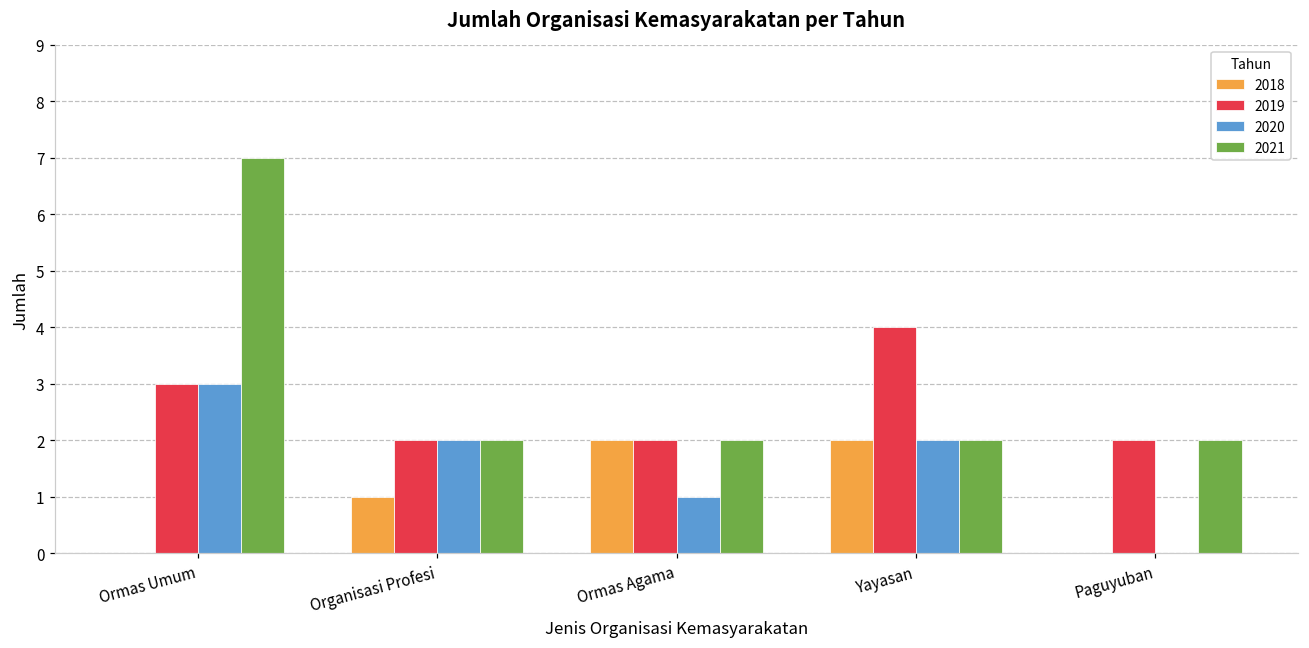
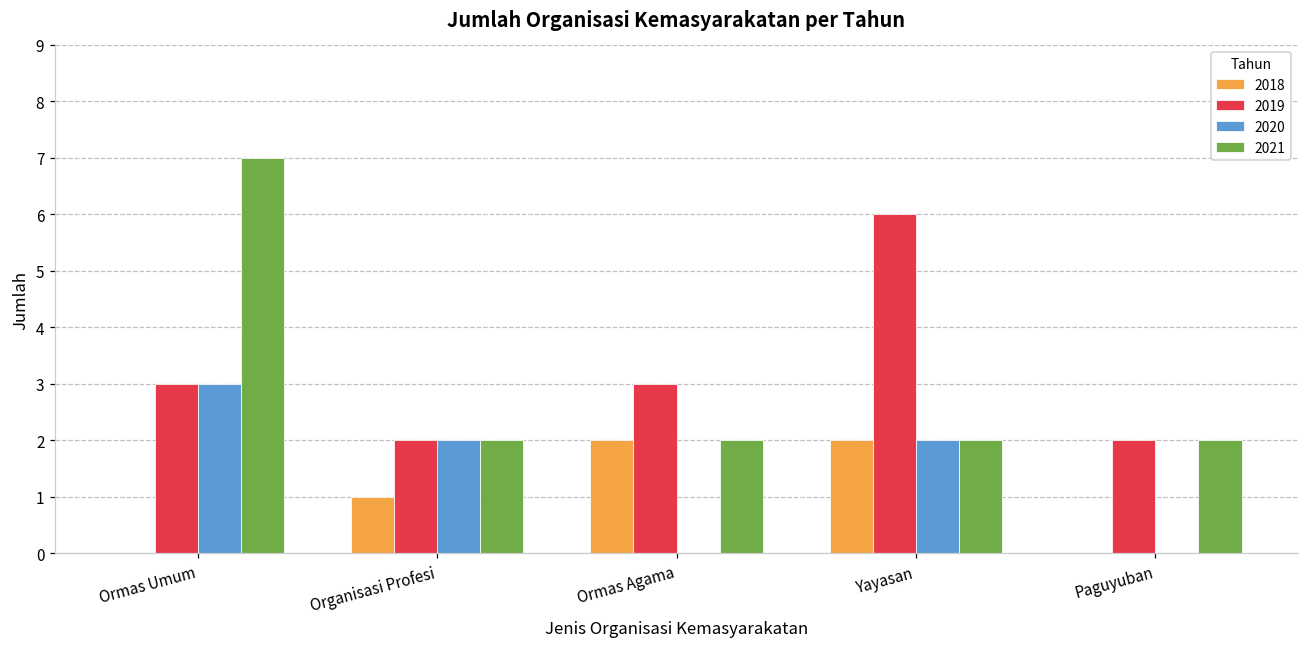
  {
    "2018": {
      "Ormas Umum": 0,
      "Organisasi Profesi": 1,
      "Ormas Agama": 2,
      "Yayasan": 2,
      "Paguyuban": 0
    },
    "2019": {
      "Ormas Umum": 3,
      "Organisasi Profesi": 2,
-     "Ormas Agama": 2,
-     "Yayasan": 4,
+     "Ormas Agama": 3,
+     "Yayasan": 6,
      "Paguyuban": 2
    },
    "2020": {
      "Ormas Umum": 3,
      "Organisasi Profesi": 2,
-     "Ormas Agama": 1,
+     "Ormas Agama": 0,
      "Yayasan": 2,
      "Paguyuban": 0
    },
    "2021": {
      "Ormas Umum": 7,
      "Organisasi Profesi": 2,
      "Ormas Agama": 2,
      "Yayasan": 2,
      "Paguyuban": 2
    }
  }
